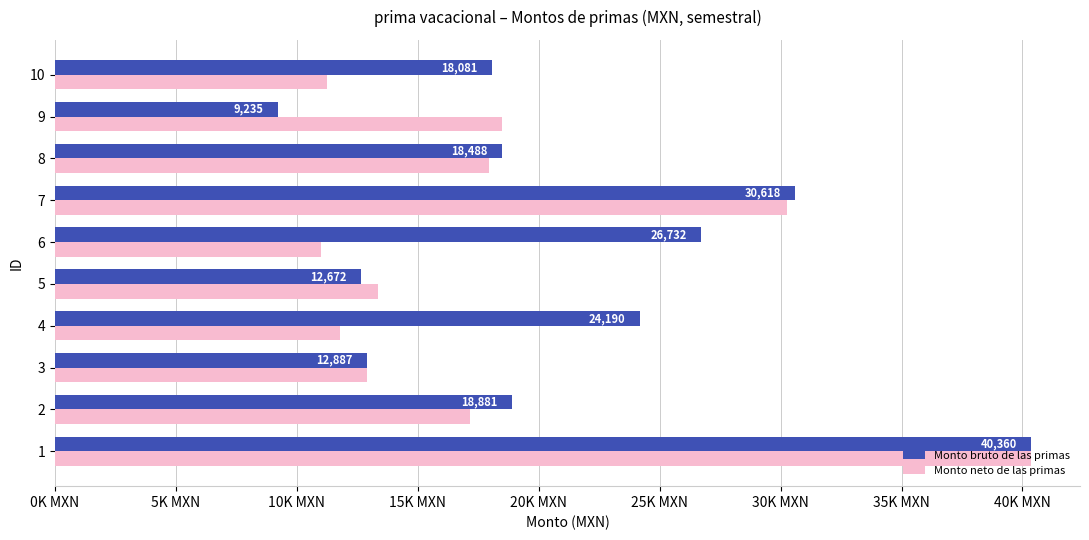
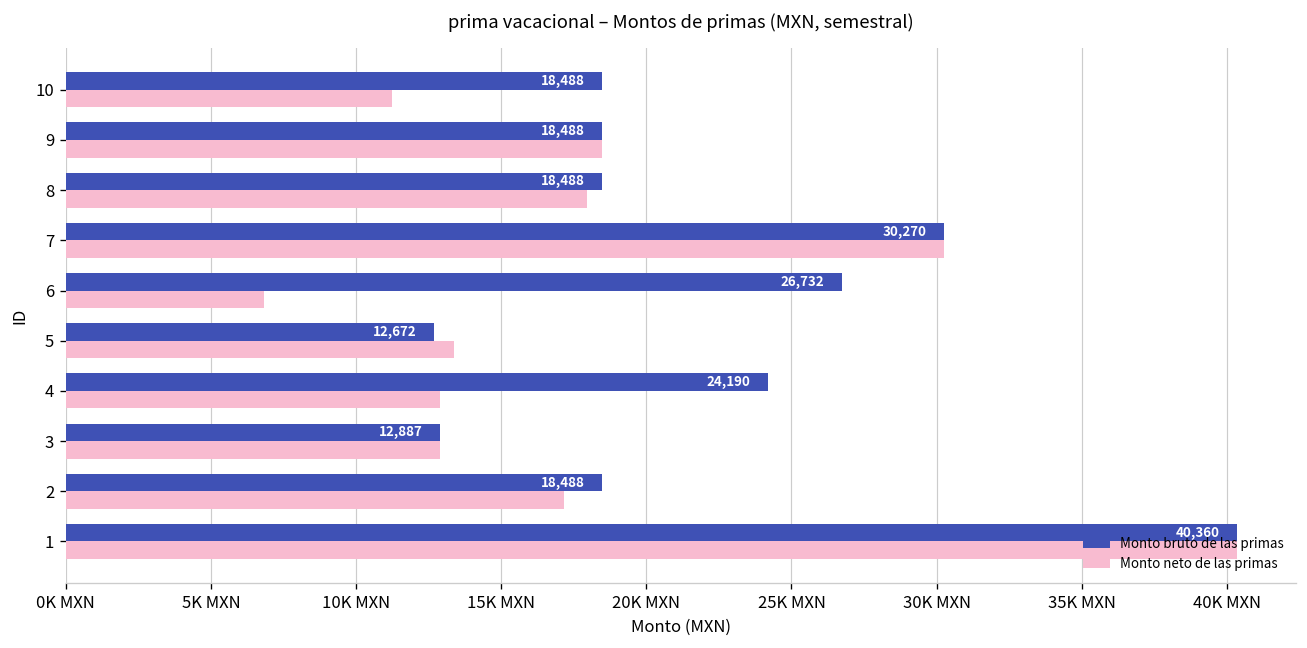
  {
    "Monto bruto de las primas": {
-     "10": "18,081",
-     "9": "9,235",
+     "10": "18,488",
+     "9": "18,488",
      "8": "18,488",
-     "7": "30,618",
+     "7": "30,270",
      "6": "26,732",
      "5": "12,672",
      "4": "24,190",
      "3": "12,887",
-     "2": "18,881",
+     "2": "18,488",
      "1": "40,360"
    },
    "Monto neto de las primas": {
      "10": "11.2K MXN",
      "9": "18.5K MXN",
      "8": "18.0K MXN",
      "7": "30.3K MXN",
-     "6": "11.0K MXN",
+     "6": "6.8K MXN",
      "5": "13.4K MXN",
-     "4": "11.8K MXN",
+     "4": "12.9K MXN",
      "2": "17.2K MXN"
    }
  }
